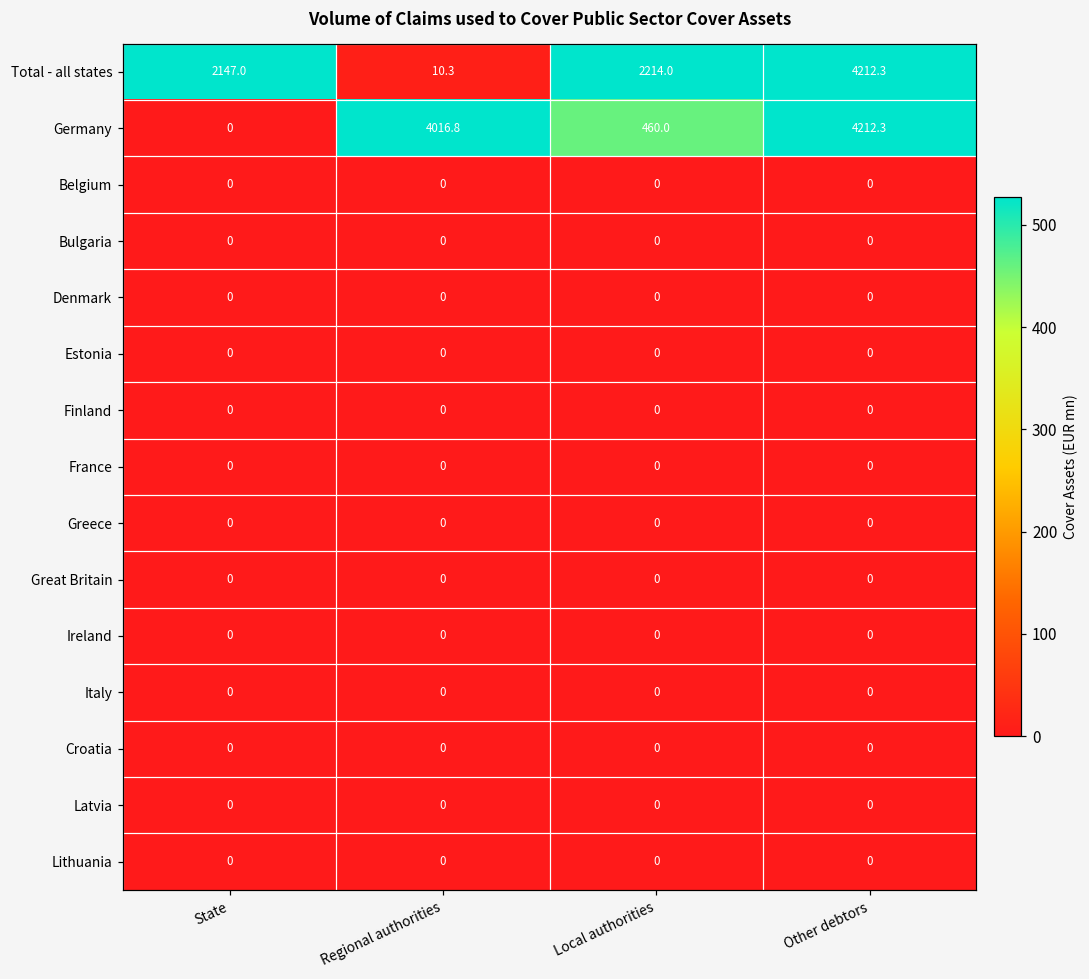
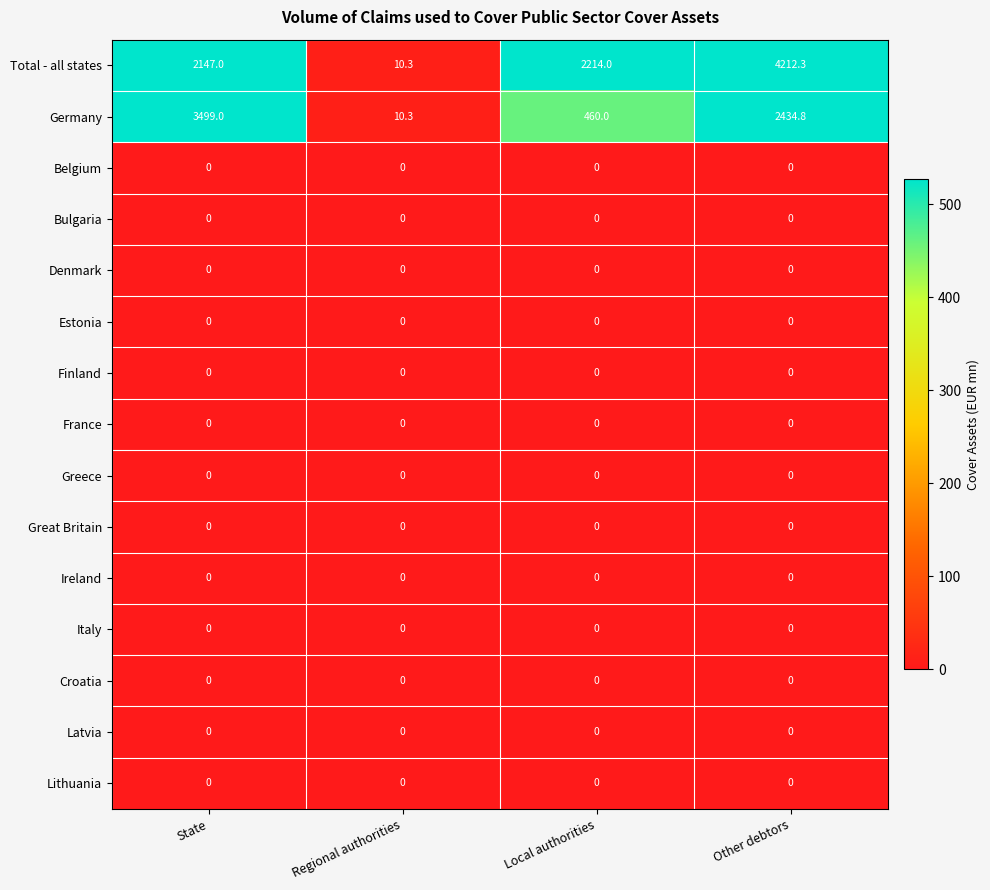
  {
    "Total - all states": {
      "State": 2147.0,
      "Regional authorities": 10.3,
      "Local authorities": 2214.0,
      "Other debtors": 4212.3
    },
    "Germany": {
-     "State": 0,
-     "Regional authorities": 4016.8,
+     "State": 3499.0,
+     "Regional authorities": 10.3,
      "Local authorities": 460.0,
-     "Other debtors": 4212.3
+     "Other debtors": 2434.8
    },
    "Belgium": {
      "State": 0,
      "Regional authorities": 0,
      "Local authorities": 0,
      "Other debtors": 0
    },
    "Bulgaria": {
      "State": 0,
      "Regional authorities": 0,
      "Local authorities": 0,
      "Other debtors": 0
    },
    "Denmark": {
      "State": 0,
      "Regional authorities": 0,
      "Local authorities": 0,
      "Other debtors": 0
    },
    "Estonia": {
      "State": 0,
      "Regional authorities": 0,
      "Local authorities": 0,
      "Other debtors": 0
    },
    "Finland": {
      "State": 0,
      "Regional authorities": 0,
      "Local authorities": 0,
      "Other debtors": 0
    },
    "France": {
      "State": 0,
      "Regional authorities": 0,
      "Local authorities": 0,
      "Other debtors": 0
    },
    "Greece": {
      "State": 0,
      "Regional authorities": 0,
      "Local authorities": 0,
      "Other debtors": 0
    },
    "Great Britain": {
      "State": 0,
      "Regional authorities": 0,
      "Local authorities": 0,
      "Other debtors": 0
    },
    "Ireland": {
      "State": 0,
      "Regional authorities": 0,
      "Local authorities": 0,
      "Other debtors": 0
    },
    "Italy": {
      "State": 0,
      "Regional authorities": 0,
      "Local authorities": 0,
      "Other debtors": 0
    },
    "Croatia": {
      "State": 0,
      "Regional authorities": 0,
      "Local authorities": 0,
      "Other debtors": 0
    },
    "Latvia": {
      "State": 0,
      "Regional authorities": 0,
      "Local authorities": 0,
      "Other debtors": 0
    },
    "Lithuania": {
      "State": 0,
      "Regional authorities": 0,
      "Local authorities": 0,
      "Other debtors": 0
    }
  }
